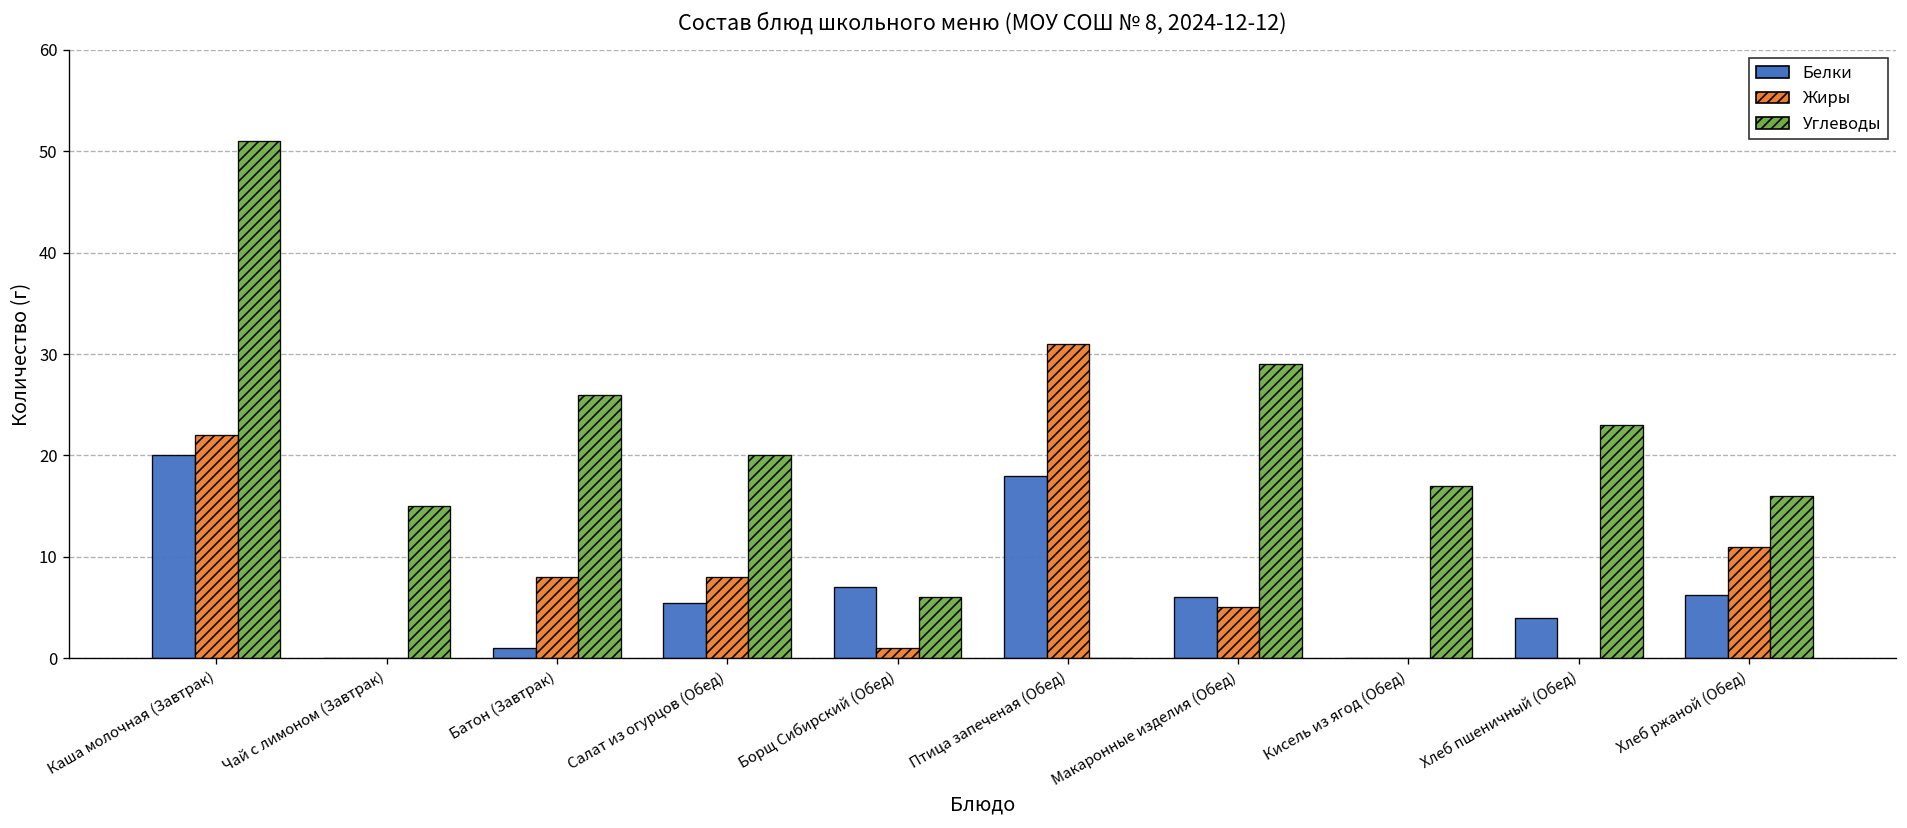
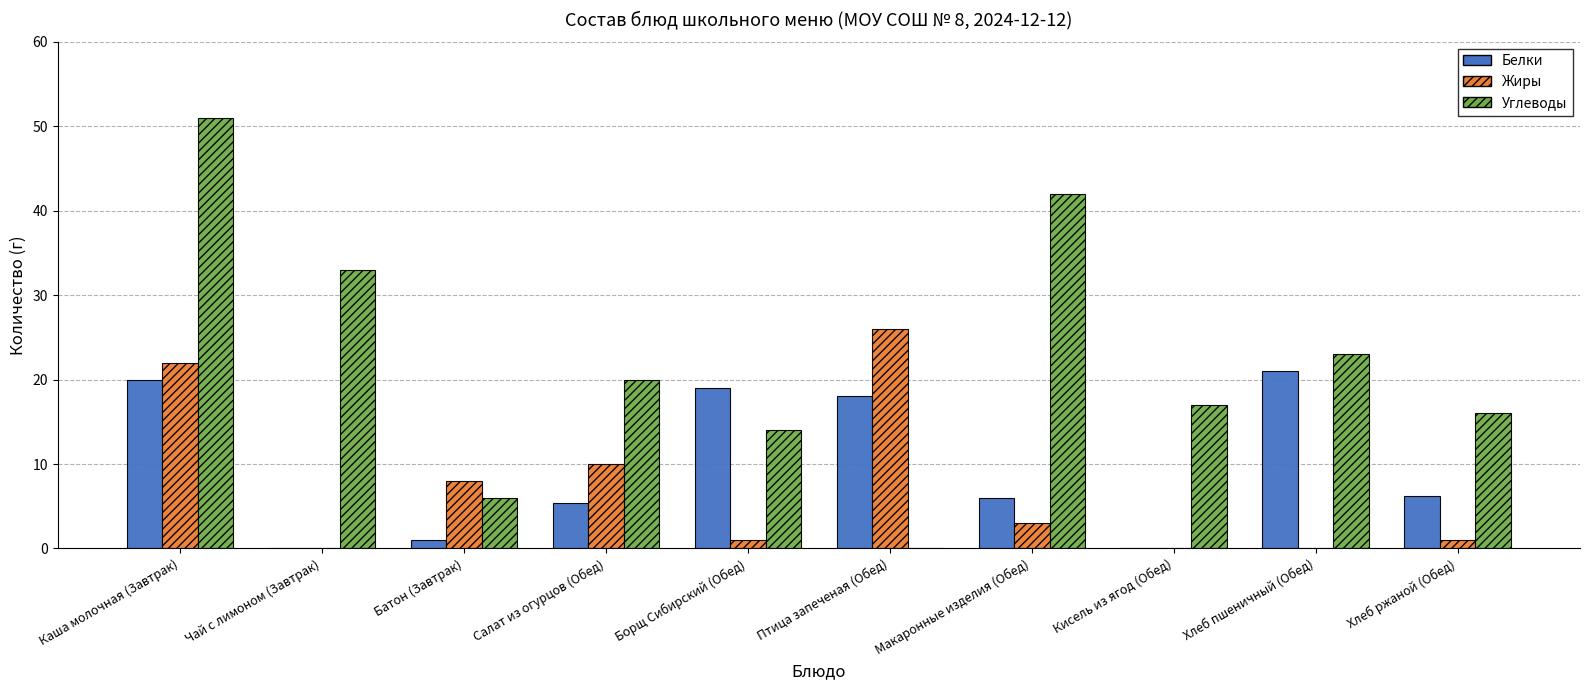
  {
    "Белки": {
      "Каша молочная (Завтрак)": 20,
      "Чай с лимоном (Завтрак)": 0,
      "Батон (Завтрак)": 1,
      "Салат из огурцов (Обед)": 5,
-     "Борщ Сибирский (Обед)": 7,
+     "Борщ Сибирский (Обед)": 19,
      "Птица запеченая (Обед)": 18,
      "Макаронные изделия (Обед)": 6,
      "Кисель из ягод (Обед)": 0,
-     "Хлеб пшеничный (Обед)": 4,
+     "Хлеб пшеничный (Обед)": 21,
      "Хлеб ржаной (Обед)": 6
    },
    "Жиры": {
      "Каша молочная (Завтрак)": 22,
      "Чай с лимоном (Завтрак)": 0,
      "Батон (Завтрак)": 8,
-     "Салат из огурцов (Обед)": 8,
+     "Салат из огурцов (Обед)": 10,
      "Борщ Сибирский (Обед)": 1,
-     "Птица запеченая (Обед)": 31,
-     "Макаронные изделия (Обед)": 5,
+     "Птица запеченая (Обед)": 26,
+     "Макаронные изделия (Обед)": 3,
      "Кисель из ягод (Обед)": 0,
      "Хлеб пшеничный (Обед)": 0,
-     "Хлеб ржаной (Обед)": 11
+     "Хлеб ржаной (Обед)": 1
    },
    "Углеводы": {
      "Каша молочная (Завтрак)": 51,
-     "Чай с лимоном (Завтрак)": 15,
-     "Батон (Завтрак)": 26,
+     "Чай с лимоном (Завтрак)": 33,
+     "Батон (Завтрак)": 6,
      "Салат из огурцов (Обед)": 20,
-     "Борщ Сибирский (Обед)": 6,
+     "Борщ Сибирский (Обед)": 14,
      "Птица запеченая (Обед)": 0,
-     "Макаронные изделия (Обед)": 29,
+     "Макаронные изделия (Обед)": 42,
      "Кисель из ягод (Обед)": 17,
      "Хлеб пшеничный (Обед)": 23,
      "Хлеб ржаной (Обед)": 16
    }
  }
